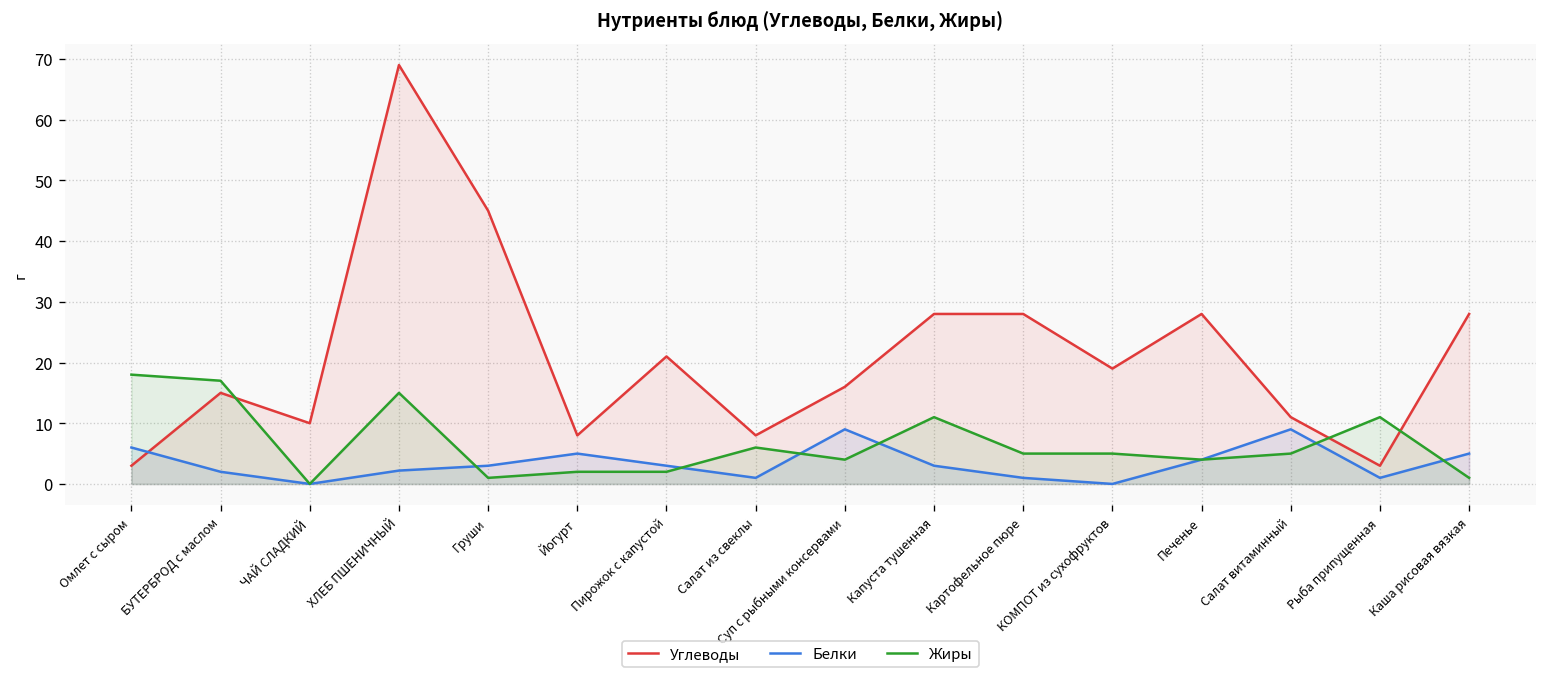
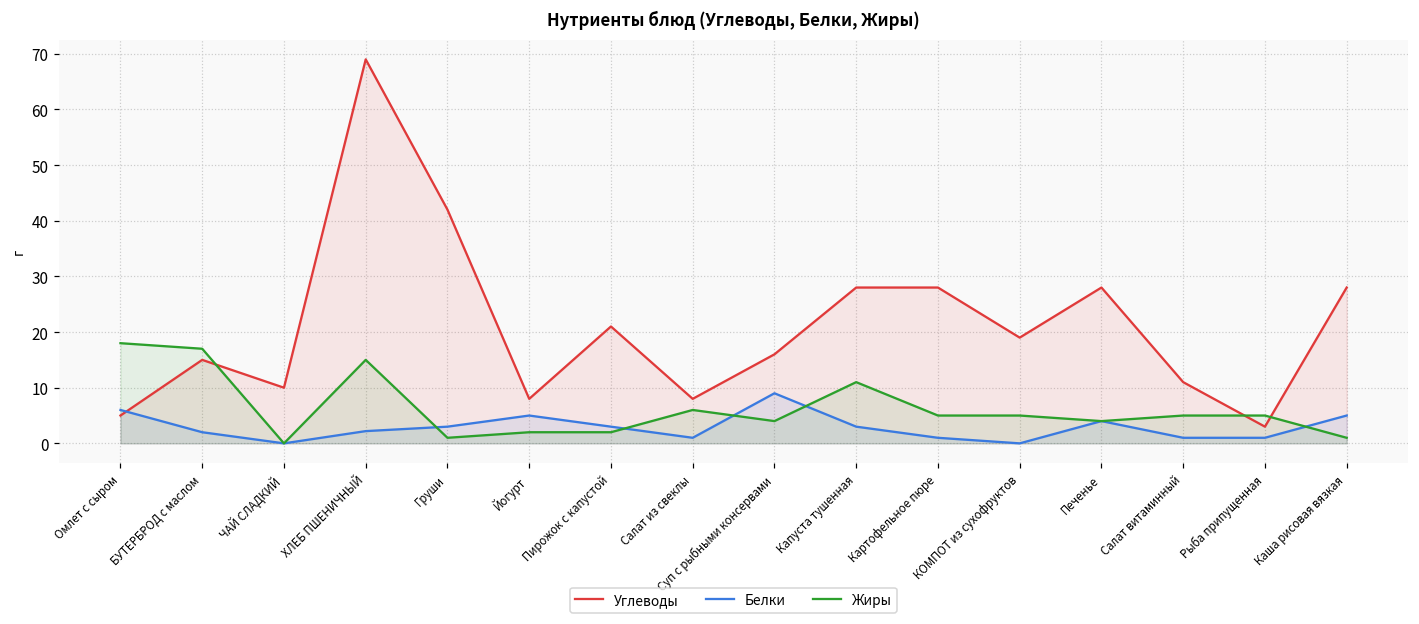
  {
    "Углеводы": {
-     "Омлет с сыром": 3,
+     "Омлет с сыром": 5,
      "БУТЕРБРОД с маслом": 15,
      "ЧАЙ СЛАДКИЙ": 10,
      "ХЛЕБ ПШЕНИЧНЫЙ": 69,
-     "Груши": 45,
+     "Груши": 42,
      "Йогурт": 8,
      "Пирожок с капустой": 21,
      "Салат из свеклы": 8,
      "Суп с рыбными консервами": 16,
      "Капуста тушенная": 28,
      "Картофельное пюре": 28,
      "КОМПОТ из сухофруктов": 19,
      "Печенье": 28,
      "Салат витаминный": 11,
      "Рыба припущенная": 3,
      "Каша рисовая вязкая": 28
    },
    "Белки": {
      "Омлет с сыром": 6,
      "БУТЕРБРОД с маслом": 2,
      "ХЛЕБ ПШЕНИЧНЫЙ": 2,
      "Груши": 3,
      "Йогурт": 5,
      "Пирожок с капустой": 3,
      "Салат из свеклы": 1,
      "Суп с рыбными консервами": 9,
      "Капуста тушенная": 3,
      "Картофельное пюре": 1,
      "КОМПОТ из сухофруктов": 0,
-     "Салат витаминный": 9,
+     "Салат витаминный": 1,
      "Рыба припущенная": 1,
      "Каша рисовая вязкая": 5
    },
    "Жиры": {
      "Омлет с сыром": 18,
      "БУТЕРБРОД с маслом": 17,
      "ХЛЕБ ПШЕНИЧНЫЙ": 15,
      "Груши": 1,
      "Йогурт": 2,
      "Пирожок с капустой": 2,
      "Салат из свеклы": 6,
      "Суп с рыбными консервами": 4,
      "Капуста тушенная": 11,
      "Картофельное пюре": 5,
      "КОМПОТ из сухофруктов": 5,
      "Салат витаминный": 5,
-     "Рыба припущенная": 11,
+     "Рыба припущенная": 5,
      "Каша рисовая вязкая": 1
    }
  }
